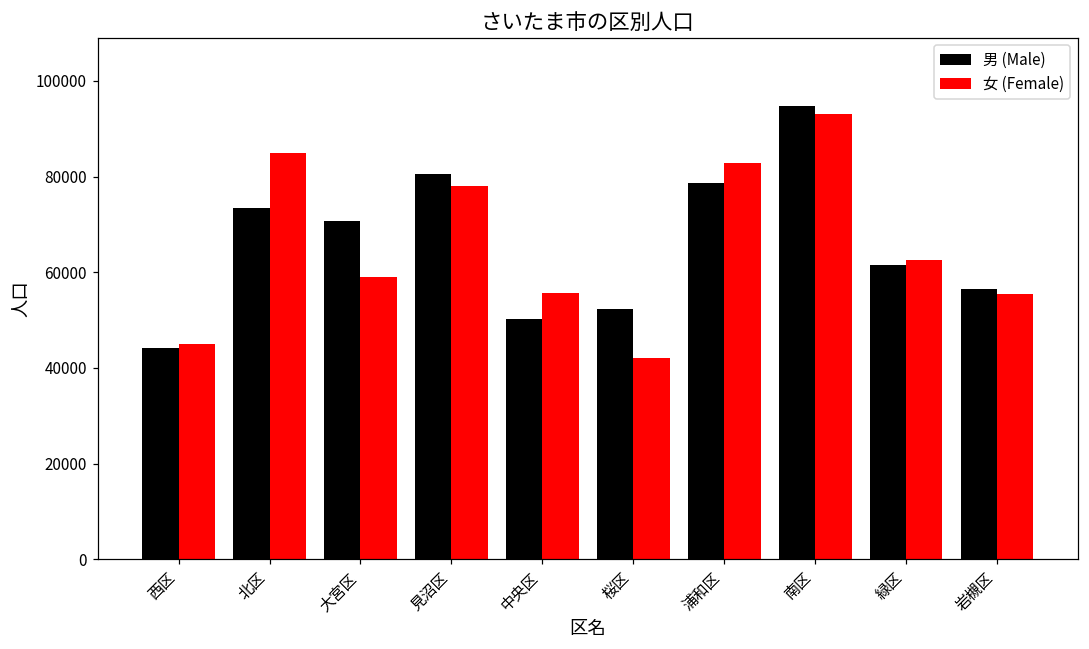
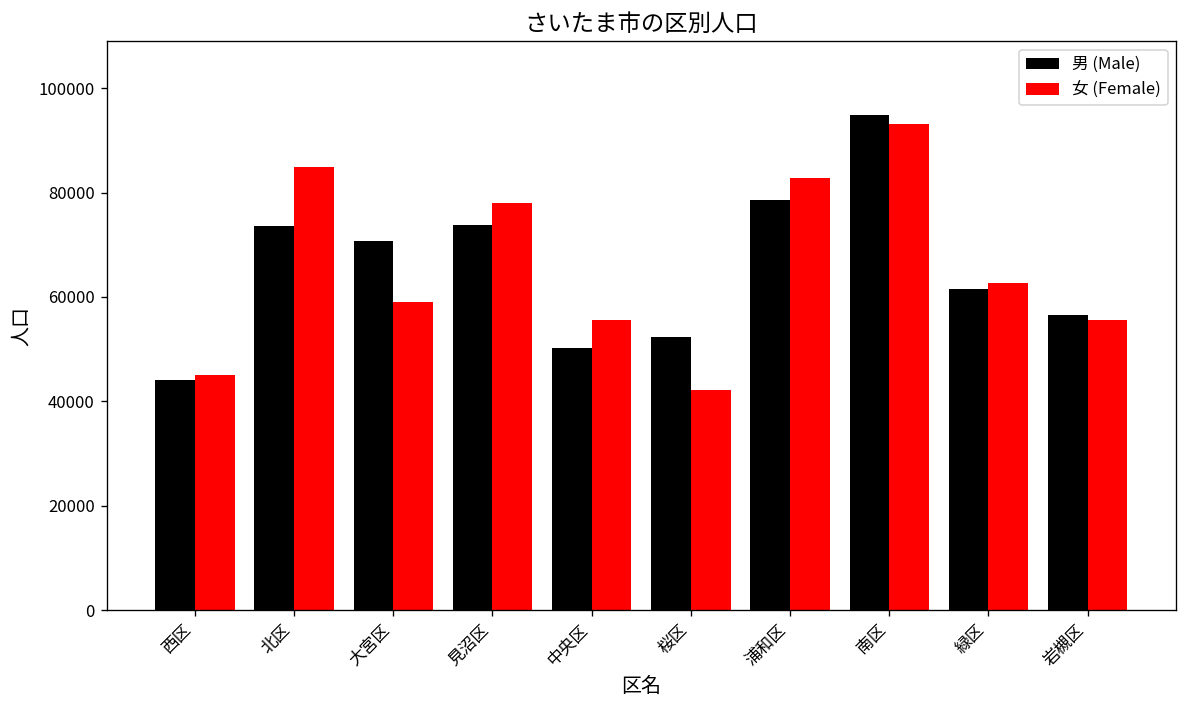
  {
    "男 (Male)": {
      "西区": 44000,
      "北区": 74000,
      "大宮区": 71000,
-     "見沼区": 81000,
+     "見沼区": 74000,
      "中央区": 50000,
      "桜区": 52000,
      "浦和区": 79000,
      "南区": 95000,
      "緑区": 62000,
      "岩槻区": 57000
    },
    "女 (Female)": {
      "西区": 45000,
      "北区": 85000,
      "大宮区": 59000,
      "見沼区": 78000,
      "中央区": 56000,
      "桜区": 42000,
      "浦和区": 83000,
      "南区": 93000,
      "緑区": 63000,
      "岩槻区": 55000
    }
  }
